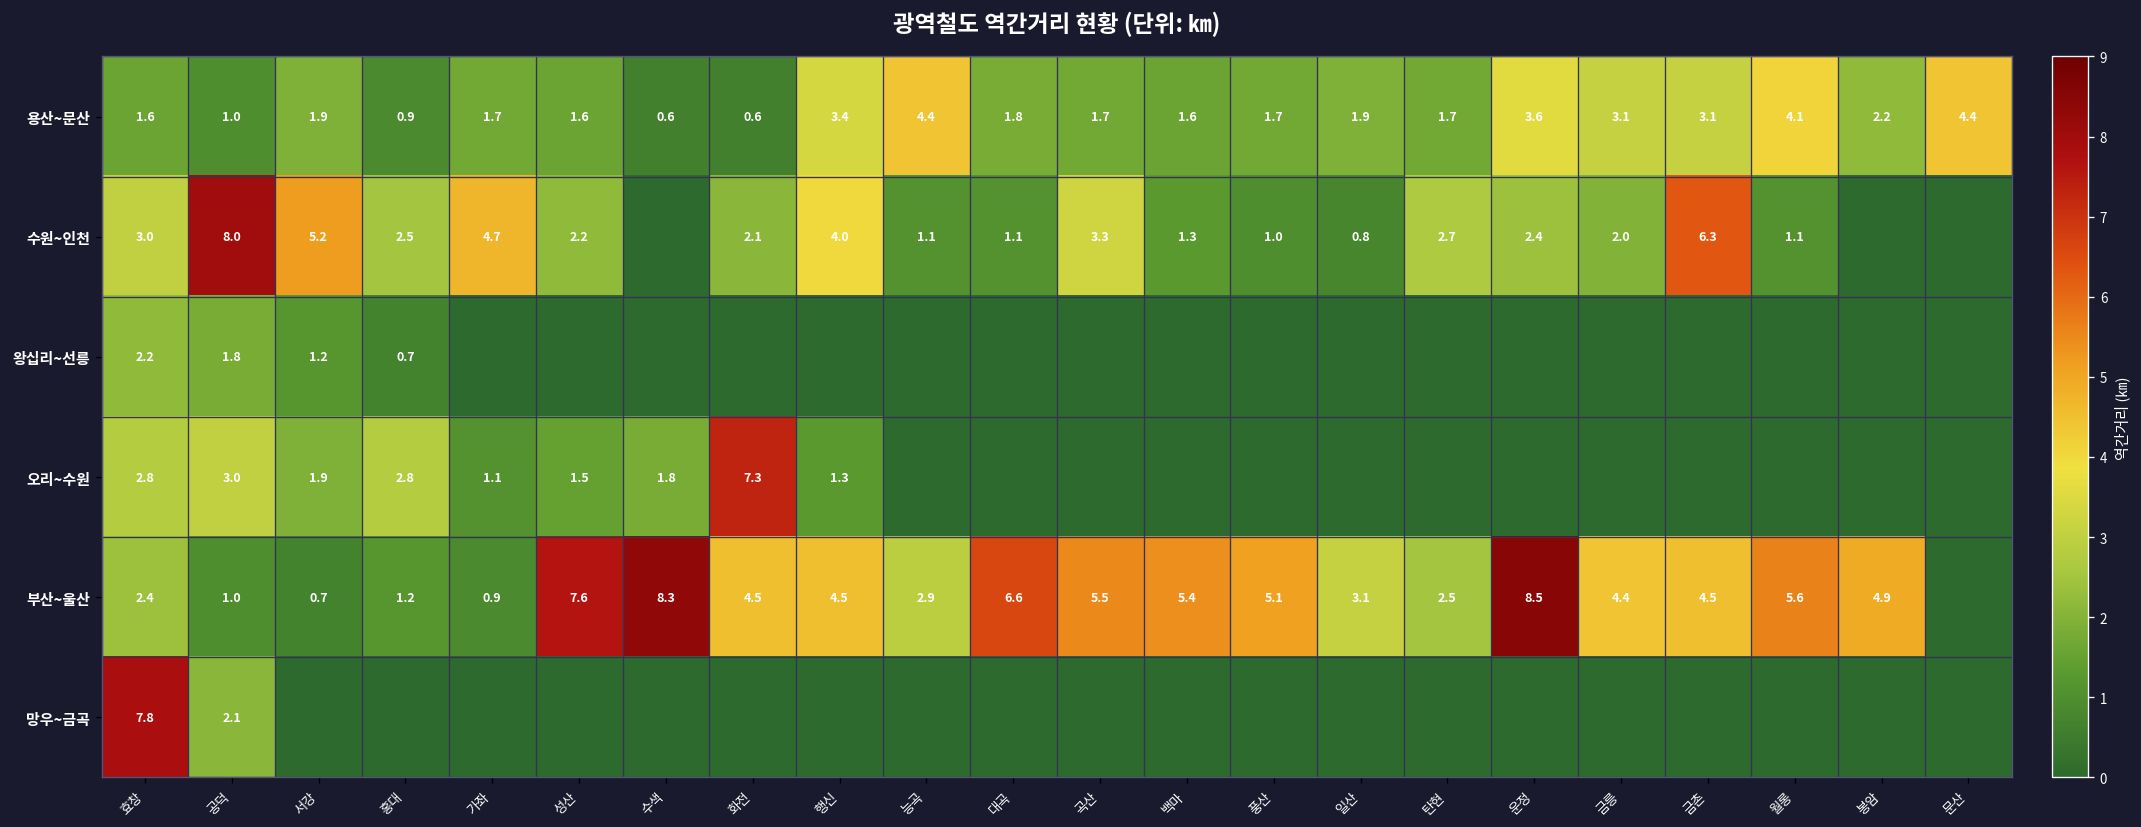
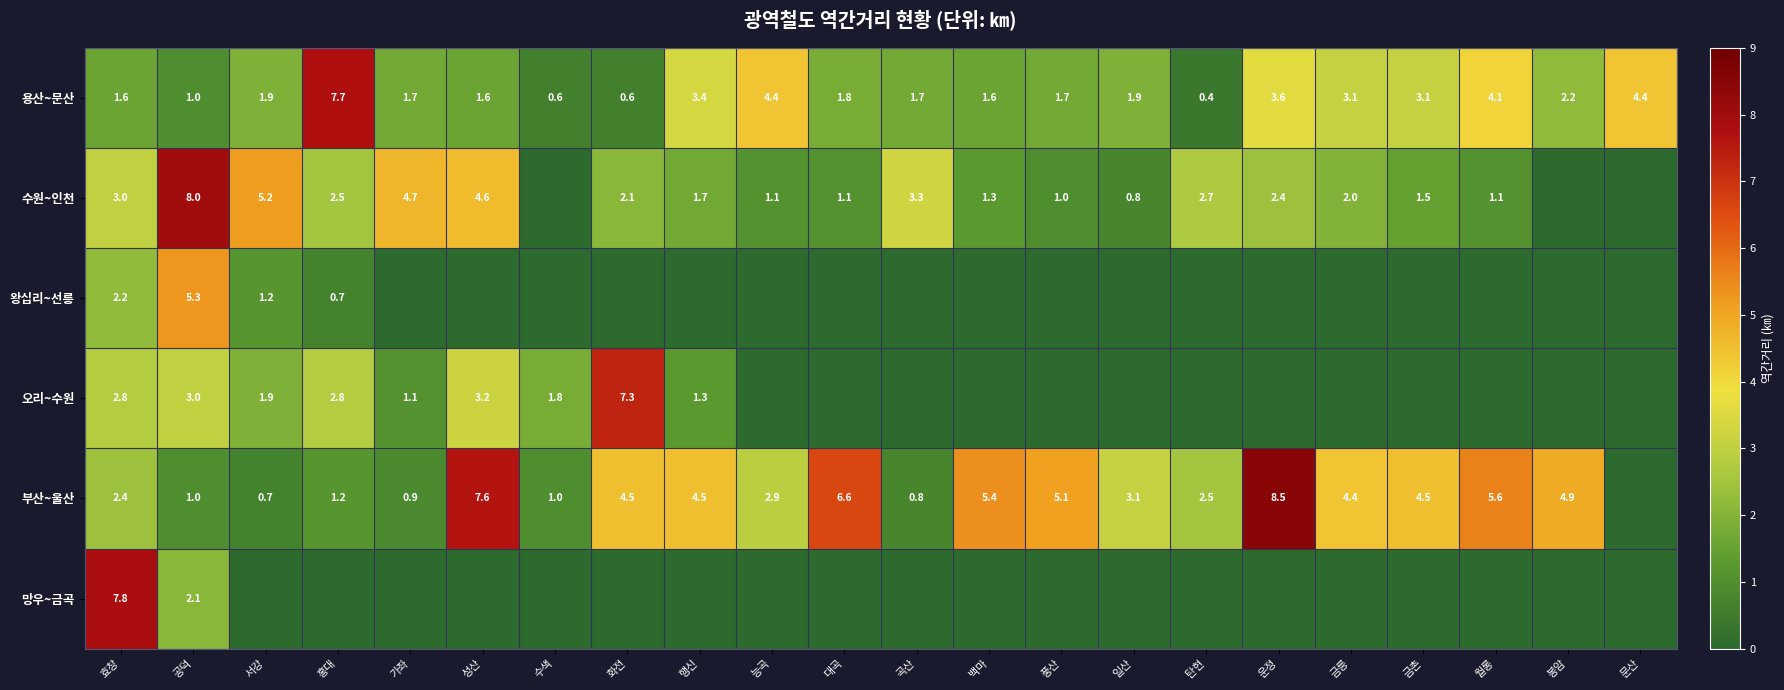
  {
    "용산~문산": {
      "효창": 1.6,
      "공덕": 1.0,
      "서강": 1.9,
-     "홍대": 0.9,
+     "홍대": 7.7,
      "가좌": 1.7,
      "성산": 1.6,
      "수색": 0.6,
      "화전": 0.6,
      "행신": 3.4,
      "능곡": 4.4,
      "대곡": 1.8,
      "곡산": 1.7,
      "백마": 1.6,
      "풍산": 1.7,
      "일산": 1.9,
-     "탄현": 1.7,
+     "탄현": 0.4,
      "운정": 3.6,
      "금릉": 3.1,
      "금촌": 3.1,
      "월롱": 4.1,
      "봉암": 2.2,
      "문산": 4.4
    },
    "수원~인천": {
      "효창": 3.0,
      "공덕": 8.0,
      "서강": 5.2,
      "홍대": 2.5,
      "가좌": 4.7,
-     "성산": 2.2,
+     "성산": 4.6,
      "화전": 2.1,
-     "행신": 4.0,
+     "행신": 1.7,
      "능곡": 1.1,
      "대곡": 1.1,
      "곡산": 3.3,
      "백마": 1.3,
      "풍산": 1.0,
      "일산": 0.8,
      "탄현": 2.7,
      "운정": 2.4,
      "금릉": 2.0,
-     "금촌": 6.3,
+     "금촌": 1.5,
      "월롱": 1.1
    },
    "왕십리~선릉": {
      "효창": 2.2,
-     "공덕": 1.8,
+     "공덕": 5.3,
      "서강": 1.2,
      "홍대": 0.7
    },
    "오리~수원": {
      "효창": 2.8,
      "공덕": 3.0,
      "서강": 1.9,
      "홍대": 2.8,
      "가좌": 1.1,
-     "성산": 1.5,
+     "성산": 3.2,
      "수색": 1.8,
      "화전": 7.3,
      "행신": 1.3
    },
    "부산~울산": {
      "효창": 2.4,
      "공덕": 1.0,
      "서강": 0.7,
      "홍대": 1.2,
      "가좌": 0.9,
      "성산": 7.6,
-     "수색": 8.3,
+     "수색": 1.0,
      "화전": 4.5,
      "행신": 4.5,
      "능곡": 2.9,
      "대곡": 6.6,
-     "곡산": 5.5,
+     "곡산": 0.8,
      "백마": 5.4,
      "풍산": 5.1,
      "일산": 3.1,
      "탄현": 2.5,
      "운정": 8.5,
      "금릉": 4.4,
      "금촌": 4.5,
      "월롱": 5.6,
      "봉암": 4.9
    },
    "망우~금곡": {
      "효창": 7.8,
      "공덕": 2.1
    }
  }
